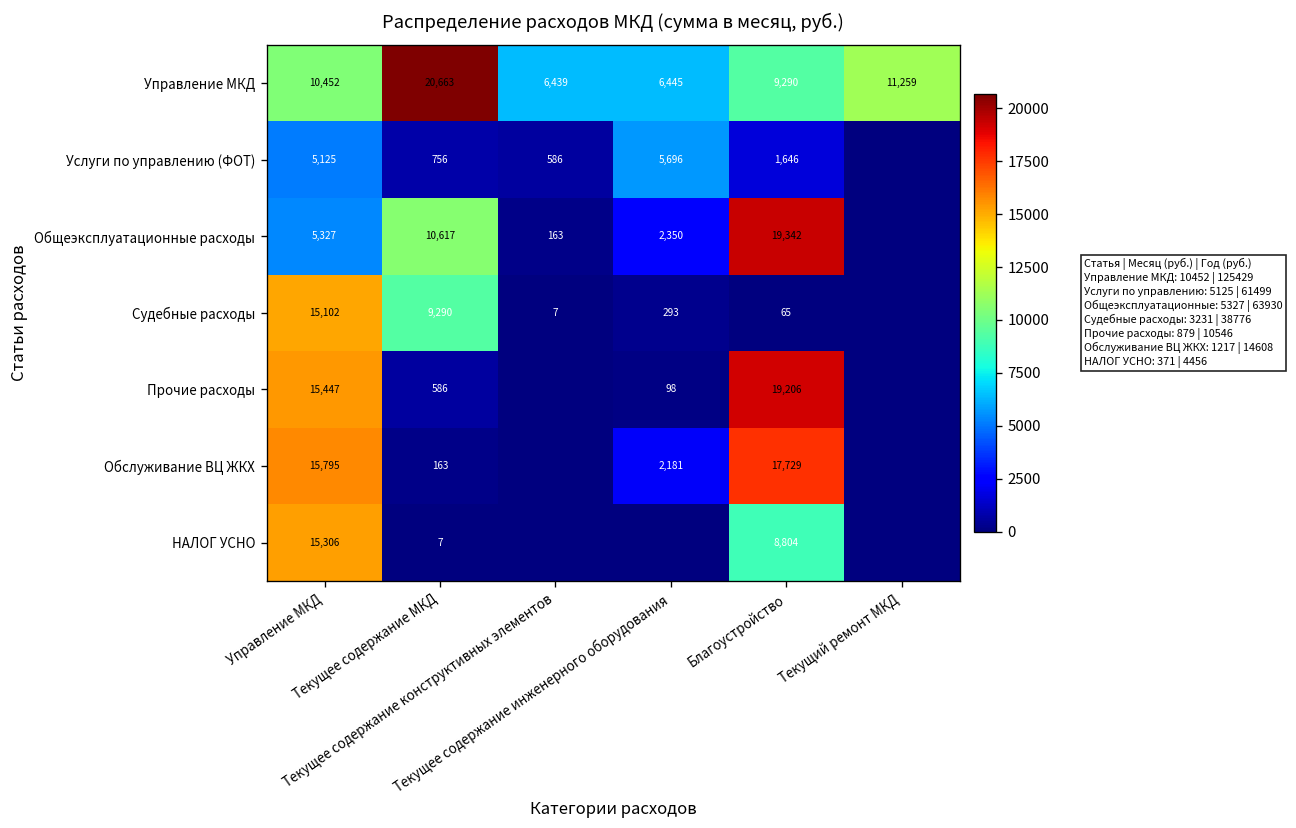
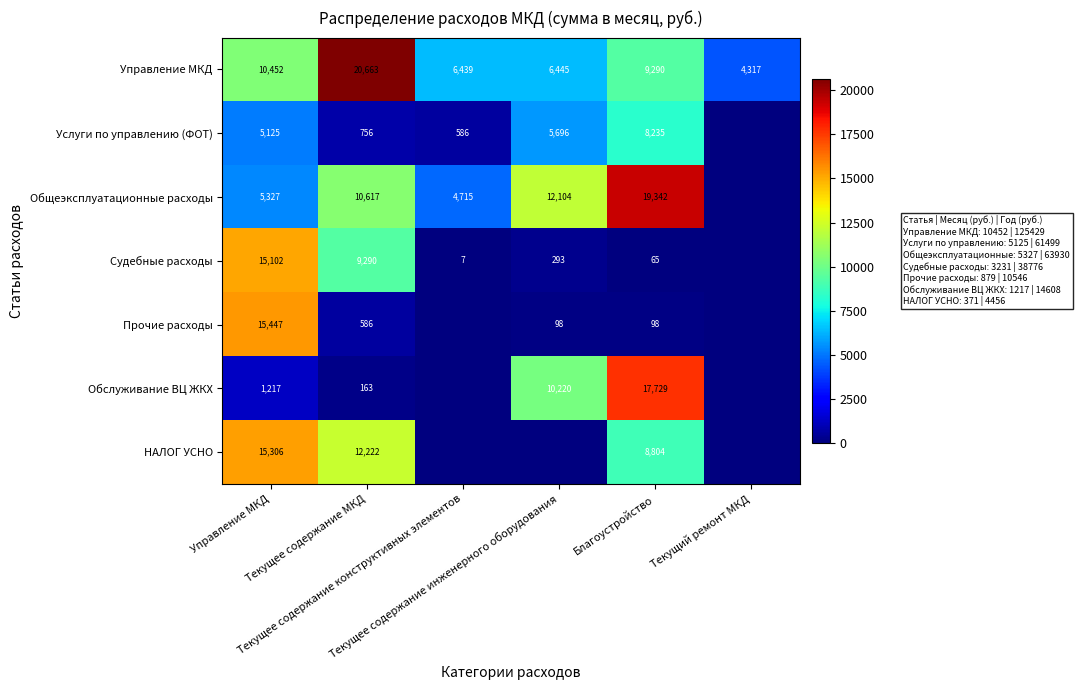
  {
    "Управление МКД": {
      "Управление МКД": "10,452",
      "Текущее содержание МКД": "20,663",
      "Текущее содержание конструктивных элементов": "6,439",
      "Текущее содержание инженерного оборудования": "6,445",
      "Благоустройство": "9,290",
-     "Текущий ремонт МКД": "11,259"
+     "Текущий ремонт МКД": "4,317"
    },
    "Услуги по управлению (ФОТ)": {
      "Управление МКД": "5,125",
      "Текущее содержание МКД": "756",
      "Текущее содержание конструктивных элементов": "586",
      "Текущее содержание инженерного оборудования": "5,696",
-     "Благоустройство": "1,646"
+     "Благоустройство": "8,235"
    },
    "Общеэксплуатационные расходы": {
      "Управление МКД": "5,327",
      "Текущее содержание МКД": "10,617",
-     "Текущее содержание конструктивных элементов": "163",
-     "Текущее содержание инженерного оборудования": "2,350",
+     "Текущее содержание конструктивных элементов": "4,715",
+     "Текущее содержание инженерного оборудования": "12,104",
      "Благоустройство": "19,342"
    },
    "Судебные расходы": {
      "Управление МКД": "15,102",
      "Текущее содержание МКД": "9,290",
      "Текущее содержание конструктивных элементов": "7",
      "Текущее содержание инженерного оборудования": "293",
      "Благоустройство": "65"
    },
    "Прочие расходы": {
      "Управление МКД": "15,447",
      "Текущее содержание МКД": "586",
      "Текущее содержание инженерного оборудования": "98",
-     "Благоустройство": "19,206"
+     "Благоустройство": "98"
    },
    "Обслуживание ВЦ ЖКХ": {
-     "Управление МКД": "15,795",
+     "Управление МКД": "1,217",
      "Текущее содержание МКД": "163",
-     "Текущее содержание инженерного оборудования": "2,181",
+     "Текущее содержание инженерного оборудования": "10,220",
      "Благоустройство": "17,729"
    },
    "НАЛОГ УСНО": {
      "Управление МКД": "15,306",
-     "Текущее содержание МКД": "7",
+     "Текущее содержание МКД": "12,222",
      "Благоустройство": "8,804"
    }
  }
